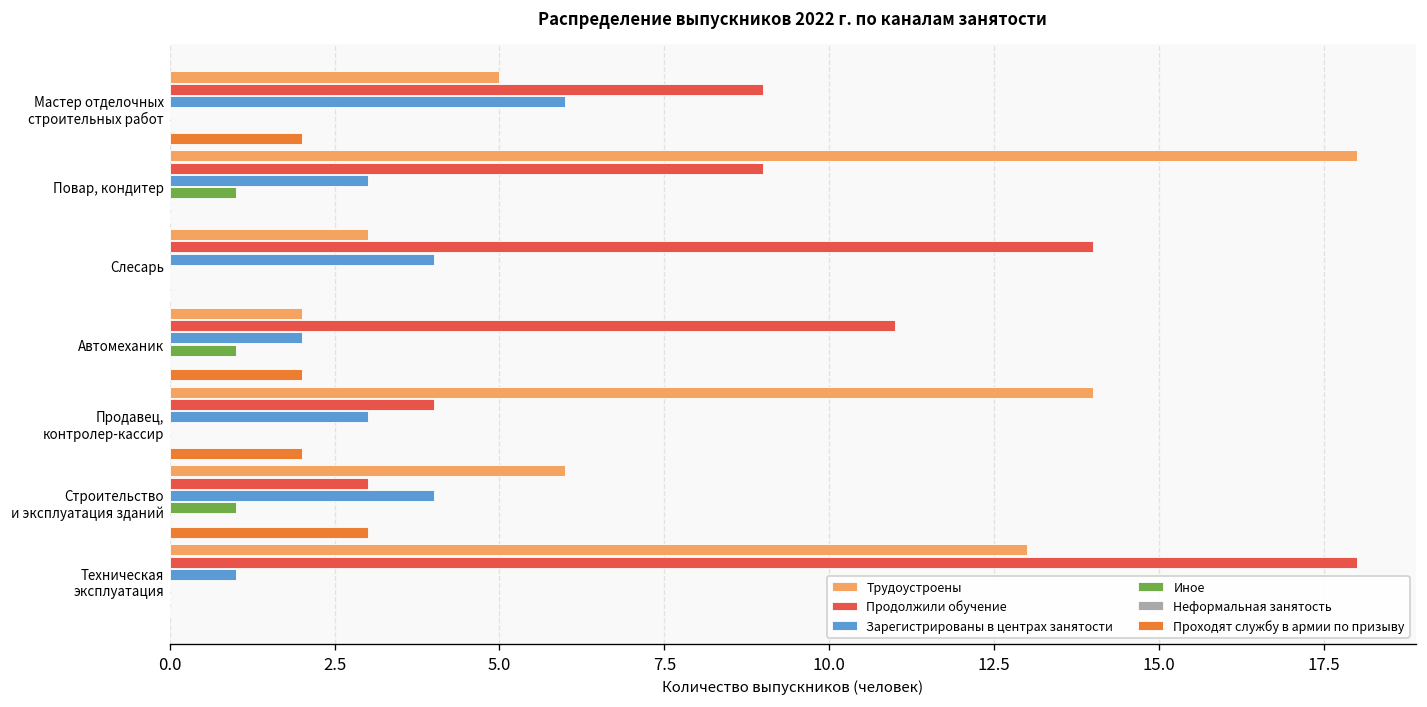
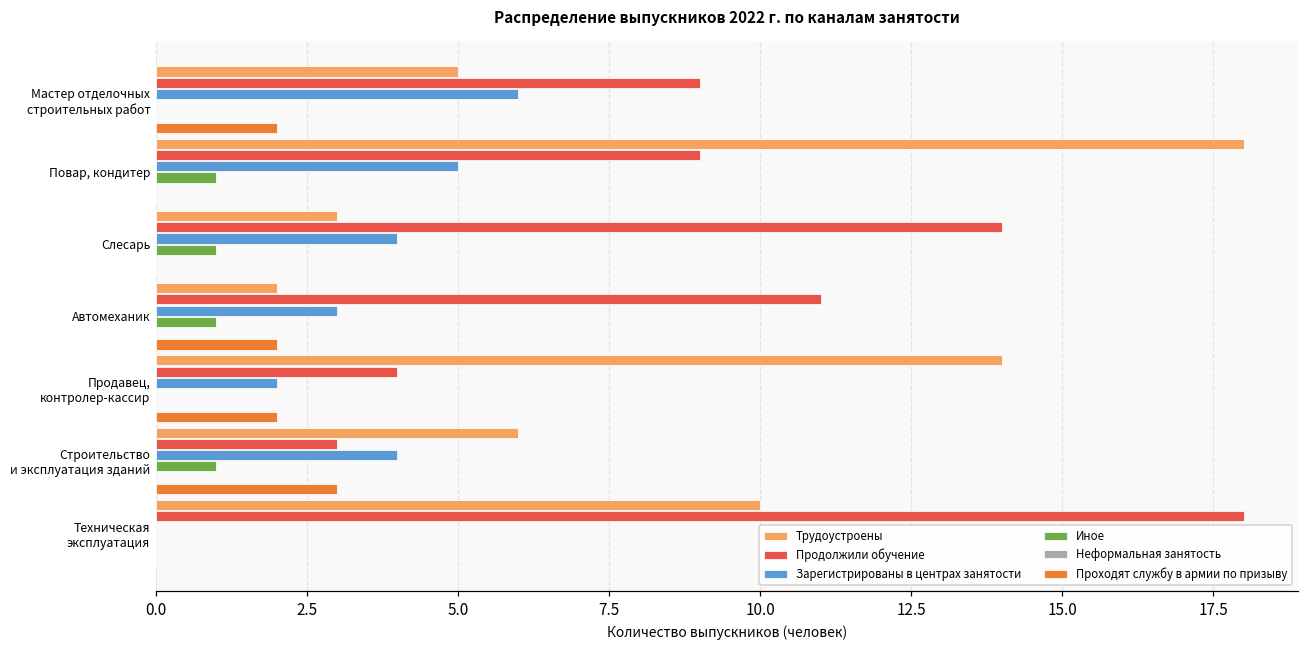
  {
    "Трудоустроены": {
      "Мастер отделочных строительных работ": 5,
      "Повар, кондитер": 18,
      "Слесарь": 3,
      "Автомеханик": 2,
      "Продавец, контролер-кассир": 14,
      "Строительство и эксплуатация зданий": 6,
-     "Техническая эксплуатация": 13
+     "Техническая эксплуатация": 10
    },
    "Зарегистрированы в центрах занятости": {
      "Мастер отделочных строительных работ": 6,
-     "Повар, кондитер": 3,
+     "Повар, кондитер": 5,
      "Слесарь": 4,
-     "Автомеханик": 2,
-     "Продавец, контролер-кассир": 3,
+     "Автомеханик": 3,
+     "Продавец, контролер-кассир": 2,
      "Строительство и эксплуатация зданий": 4,
-     "Техническая эксплуатация": 1
+     "Техническая эксплуатация": 0
    },
    "Иное": {
      "Мастер отделочных строительных работ": 0,
      "Повар, кондитер": 1,
-     "Слесарь": 0,
+     "Слесарь": 1,
      "Автомеханик": 1,
      "Продавец, контролер-кассир": 0,
      "Строительство и эксплуатация зданий": 1,
      "Техническая эксплуатация": 0
    },
    "Неформальная занятость": {
      "Мастер отделочных строительных работ": 0,
      "Повар, кондитер": 0,
      "Слесарь": 0,
      "Автомеханик": 0,
      "Продавец, контролер-кассир": 0,
      "Строительство и эксплуатация зданий": 0,
      "Техническая эксплуатация": 0
    }
  }
